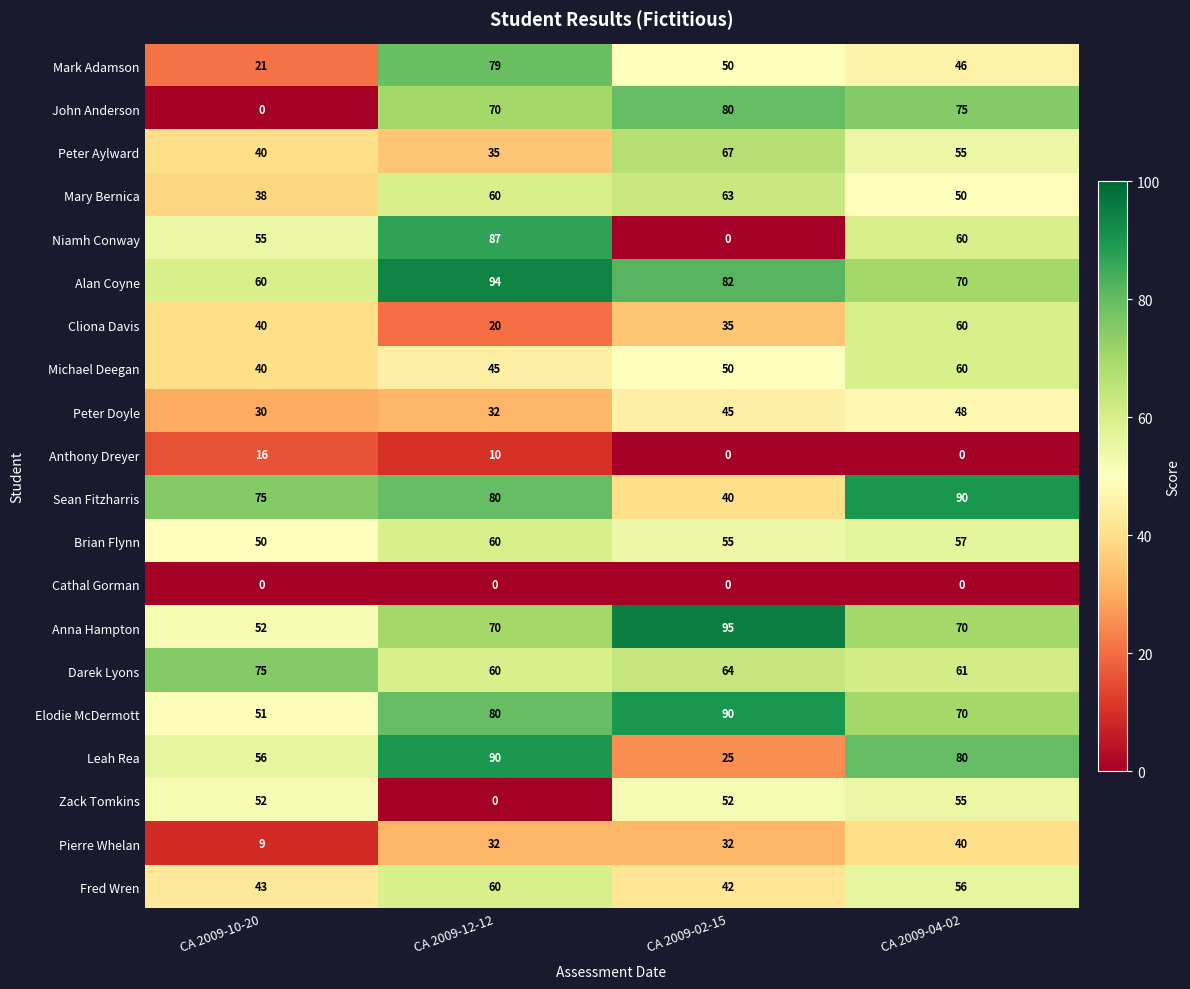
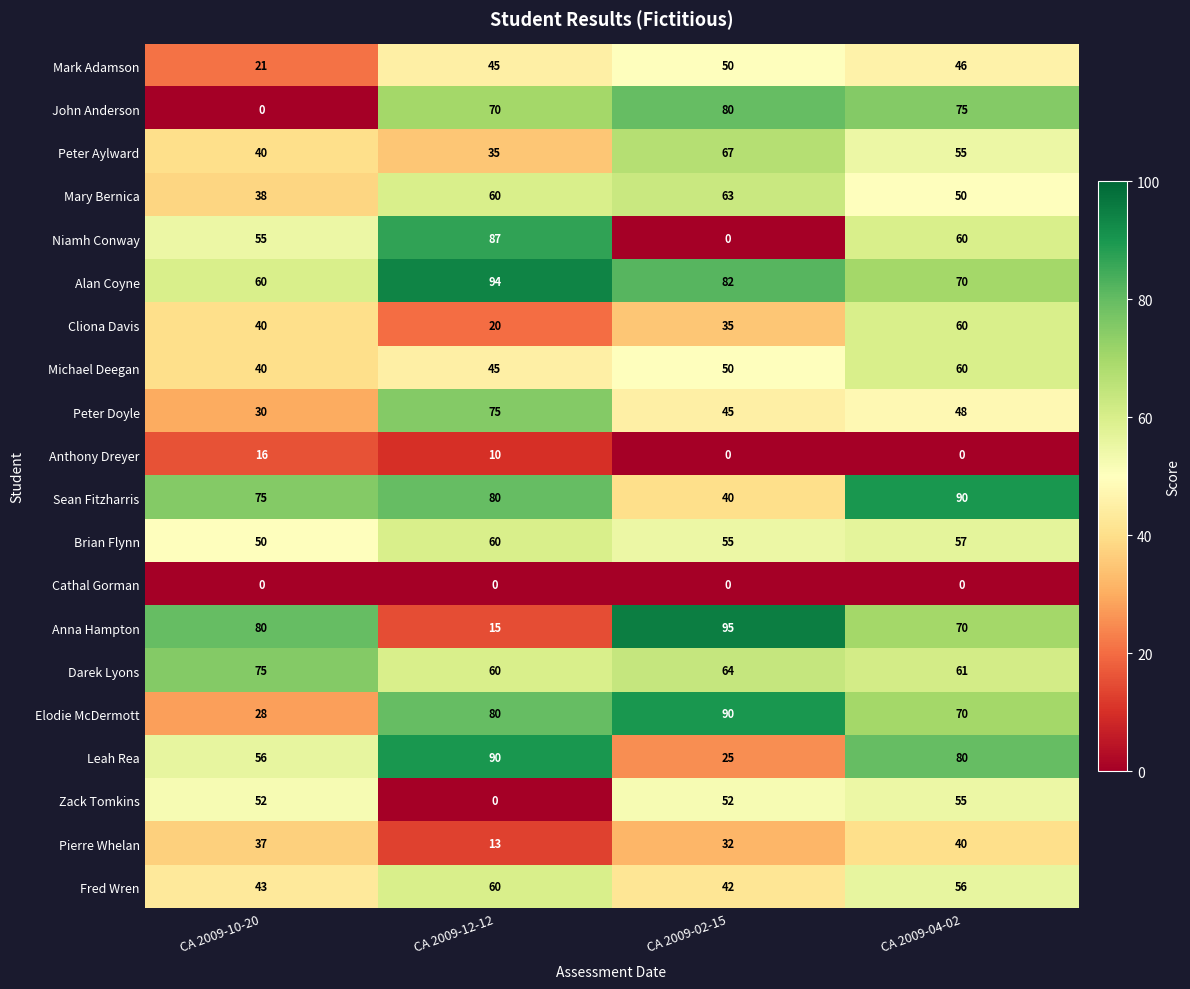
  {
    "Mark Adamson": {
      "CA 2009-10-20": 21,
-     "CA 2009-12-12": 79,
+     "CA 2009-12-12": 45,
      "CA 2009-02-15": 50,
      "CA 2009-04-02": 46
    },
    "John Anderson": {
      "CA 2009-10-20": 0,
      "CA 2009-12-12": 70,
      "CA 2009-02-15": 80,
      "CA 2009-04-02": 75
    },
    "Peter Aylward": {
      "CA 2009-10-20": 40,
      "CA 2009-12-12": 35,
      "CA 2009-02-15": 67,
      "CA 2009-04-02": 55
    },
    "Mary Bernica": {
      "CA 2009-10-20": 38,
      "CA 2009-12-12": 60,
      "CA 2009-02-15": 63,
      "CA 2009-04-02": 50
    },
    "Niamh Conway": {
      "CA 2009-10-20": 55,
      "CA 2009-12-12": 87,
      "CA 2009-02-15": 0,
      "CA 2009-04-02": 60
    },
    "Alan Coyne": {
      "CA 2009-10-20": 60,
      "CA 2009-12-12": 94,
      "CA 2009-02-15": 82,
      "CA 2009-04-02": 70
    },
    "Cliona Davis": {
      "CA 2009-10-20": 40,
      "CA 2009-12-12": 20,
      "CA 2009-02-15": 35,
      "CA 2009-04-02": 60
    },
    "Michael Deegan": {
      "CA 2009-10-20": 40,
      "CA 2009-12-12": 45,
      "CA 2009-02-15": 50,
      "CA 2009-04-02": 60
    },
    "Peter Doyle": {
      "CA 2009-10-20": 30,
-     "CA 2009-12-12": 32,
+     "CA 2009-12-12": 75,
      "CA 2009-02-15": 45,
      "CA 2009-04-02": 48
    },
    "Anthony Dreyer": {
      "CA 2009-10-20": 16,
      "CA 2009-12-12": 10,
      "CA 2009-02-15": 0,
      "CA 2009-04-02": 0
    },
    "Sean Fitzharris": {
      "CA 2009-10-20": 75,
      "CA 2009-12-12": 80,
      "CA 2009-02-15": 40,
      "CA 2009-04-02": 90
    },
    "Brian Flynn": {
      "CA 2009-10-20": 50,
      "CA 2009-12-12": 60,
      "CA 2009-02-15": 55,
      "CA 2009-04-02": 57
    },
    "Cathal Gorman": {
      "CA 2009-10-20": 0,
      "CA 2009-12-12": 0,
      "CA 2009-02-15": 0,
      "CA 2009-04-02": 0
    },
    "Anna Hampton": {
-     "CA 2009-10-20": 52,
-     "CA 2009-12-12": 70,
+     "CA 2009-10-20": 80,
+     "CA 2009-12-12": 15,
      "CA 2009-02-15": 95,
      "CA 2009-04-02": 70
    },
    "Darek Lyons": {
      "CA 2009-10-20": 75,
      "CA 2009-12-12": 60,
      "CA 2009-02-15": 64,
      "CA 2009-04-02": 61
    },
    "Elodie McDermott": {
-     "CA 2009-10-20": 51,
+     "CA 2009-10-20": 28,
      "CA 2009-12-12": 80,
      "CA 2009-02-15": 90,
      "CA 2009-04-02": 70
    },
    "Leah Rea": {
      "CA 2009-10-20": 56,
      "CA 2009-12-12": 90,
      "CA 2009-02-15": 25,
      "CA 2009-04-02": 80
    },
    "Zack Tomkins": {
      "CA 2009-10-20": 52,
      "CA 2009-12-12": 0,
      "CA 2009-02-15": 52,
      "CA 2009-04-02": 55
    },
    "Pierre Whelan": {
-     "CA 2009-10-20": 9,
-     "CA 2009-12-12": 32,
+     "CA 2009-10-20": 37,
+     "CA 2009-12-12": 13,
      "CA 2009-02-15": 32,
      "CA 2009-04-02": 40
    },
    "Fred Wren": {
      "CA 2009-10-20": 43,
      "CA 2009-12-12": 60,
      "CA 2009-02-15": 42,
      "CA 2009-04-02": 56
    }
  }
